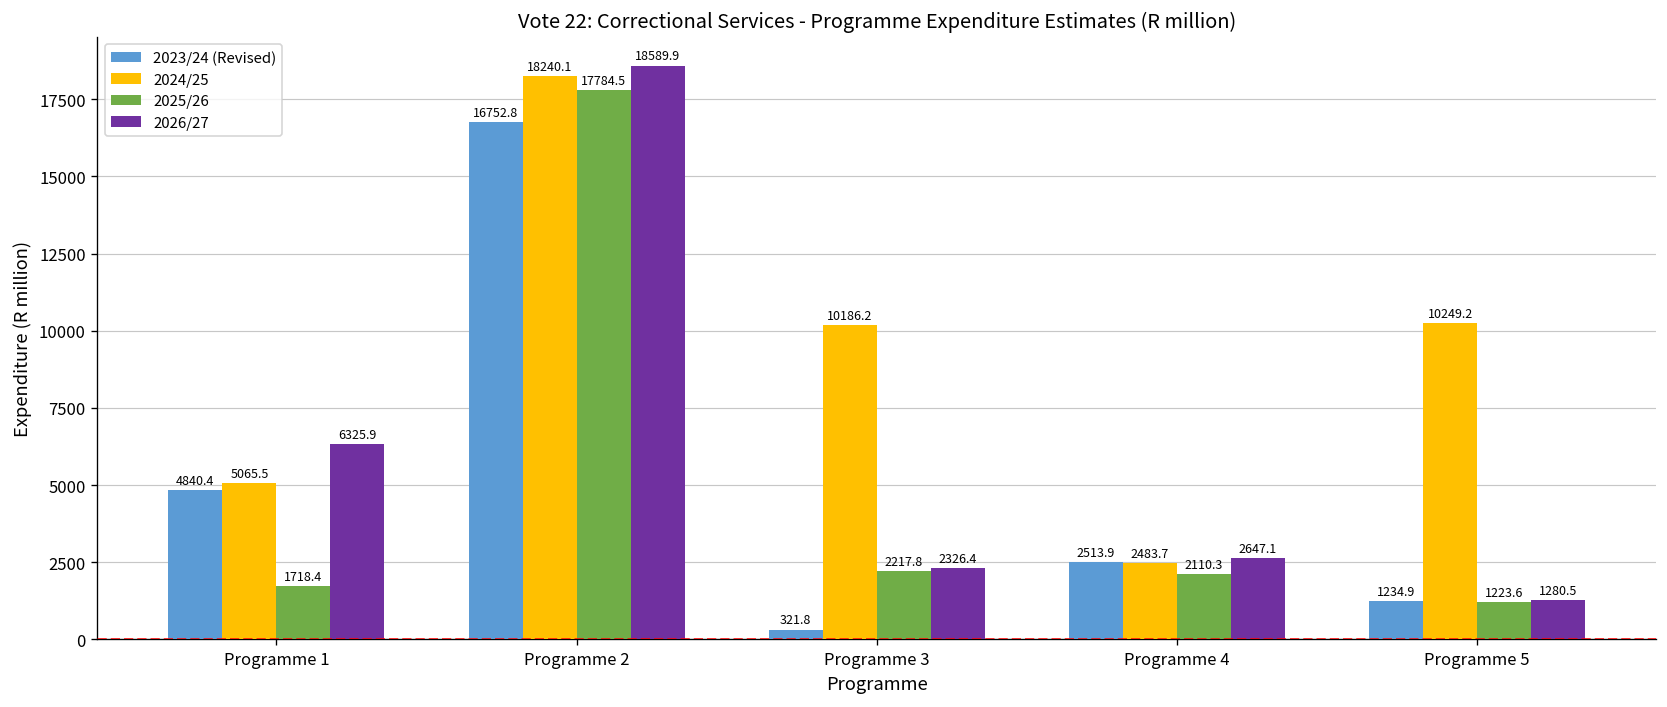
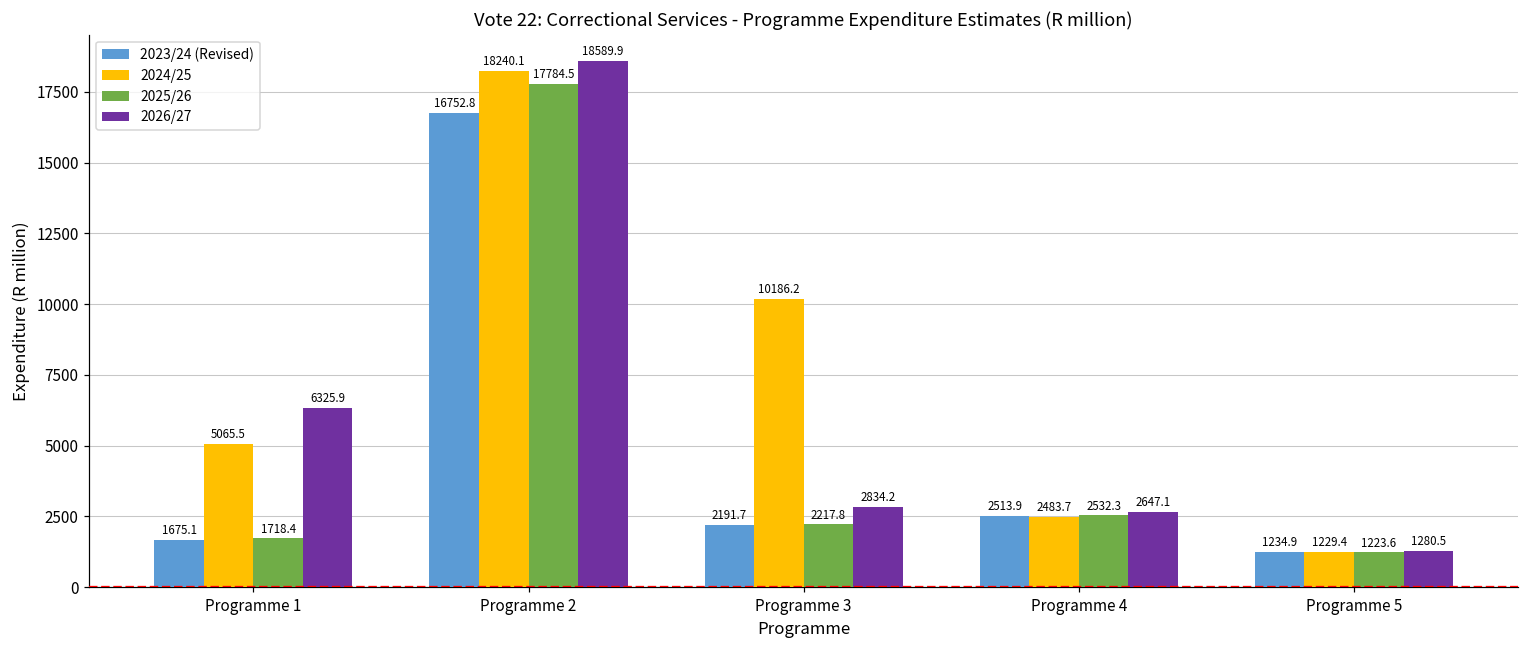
  {
    "2023/24 (Revised)": {
-     "Programme 1": 4840.4,
+     "Programme 1": 1675.1,
      "Programme 2": 16752.8,
-     "Programme 3": 321.8,
+     "Programme 3": 2191.7,
      "Programme 4": 2513.9,
      "Programme 5": 1234.9
    },
    "2024/25": {
      "Programme 1": 5065.5,
      "Programme 2": 18240.1,
      "Programme 3": 10186.2,
      "Programme 4": 2483.7,
-     "Programme 5": 10249.2
+     "Programme 5": 1229.4
    },
    "2025/26": {
      "Programme 1": 1718.4,
      "Programme 2": 17784.5,
      "Programme 3": 2217.8,
-     "Programme 4": 2110.3,
+     "Programme 4": 2532.3,
      "Programme 5": 1223.6
    },
    "2026/27": {
      "Programme 1": 6325.9,
      "Programme 2": 18589.9,
-     "Programme 3": 2326.4,
+     "Programme 3": 2834.2,
      "Programme 4": 2647.1,
      "Programme 5": 1280.5
    }
  }
